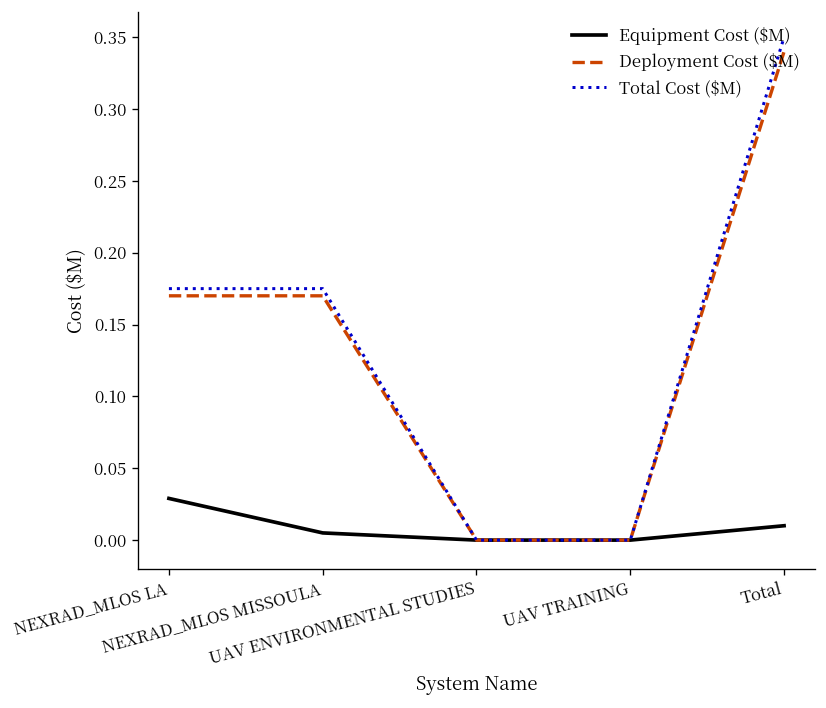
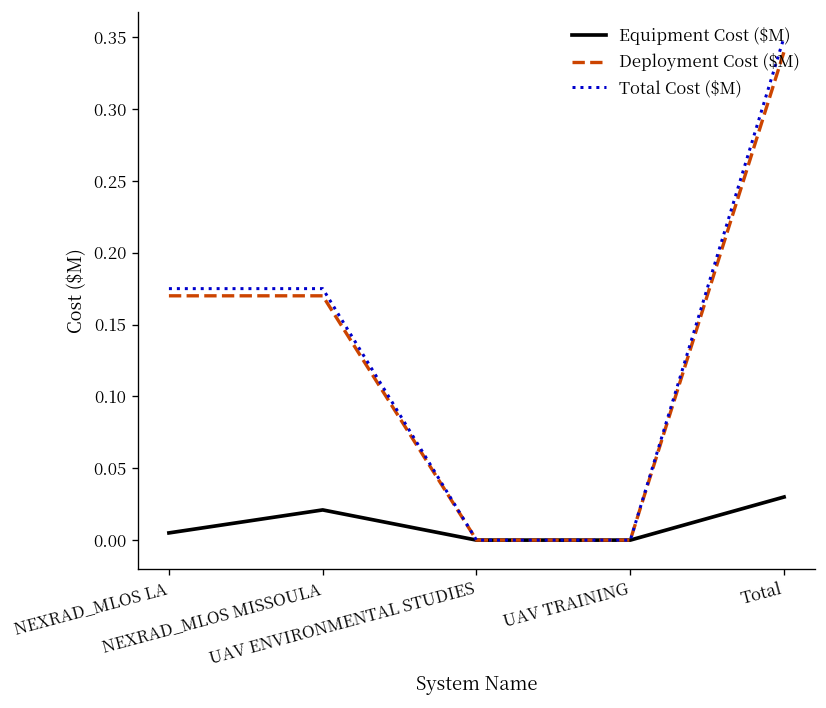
  {
    "Equipment Cost ($M)": {
-     "NEXRAD_MLOS LA": 0.029,
-     "NEXRAD_MLOS MISSOULA": 0.005,
-     "Total": 0.01
+     "NEXRAD_MLOS LA": 0.005,
+     "NEXRAD_MLOS MISSOULA": 0.021,
+     "Total": 0.03
    },
    "Deployment Cost ($M)": {
      "NEXRAD_MLOS LA": 0.170,
      "NEXRAD_MLOS MISSOULA": 0.170,
      "Total": 0.340
    },
    "Total Cost ($M)": {
      "NEXRAD_MLOS LA": 0.175,
      "NEXRAD_MLOS MISSOULA": 0.175,
      "Total": 0.350
    }
  }
